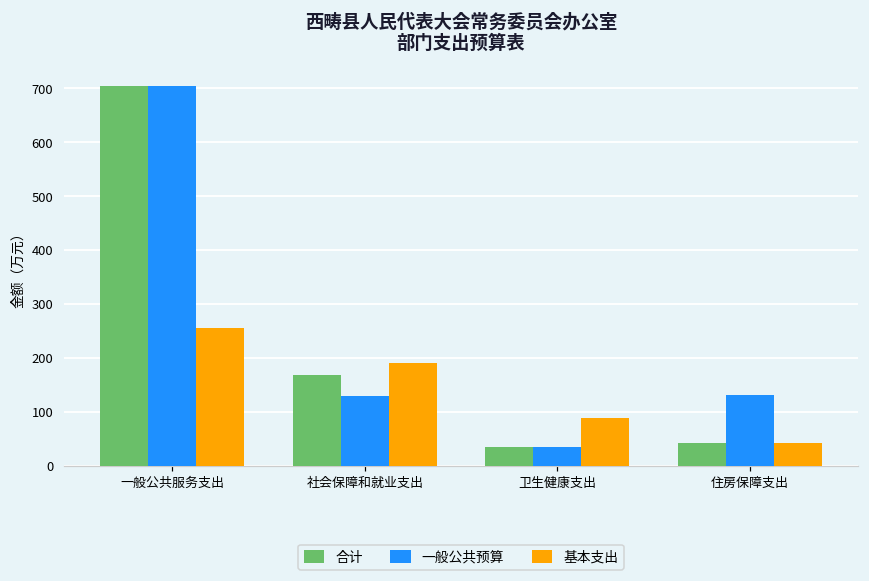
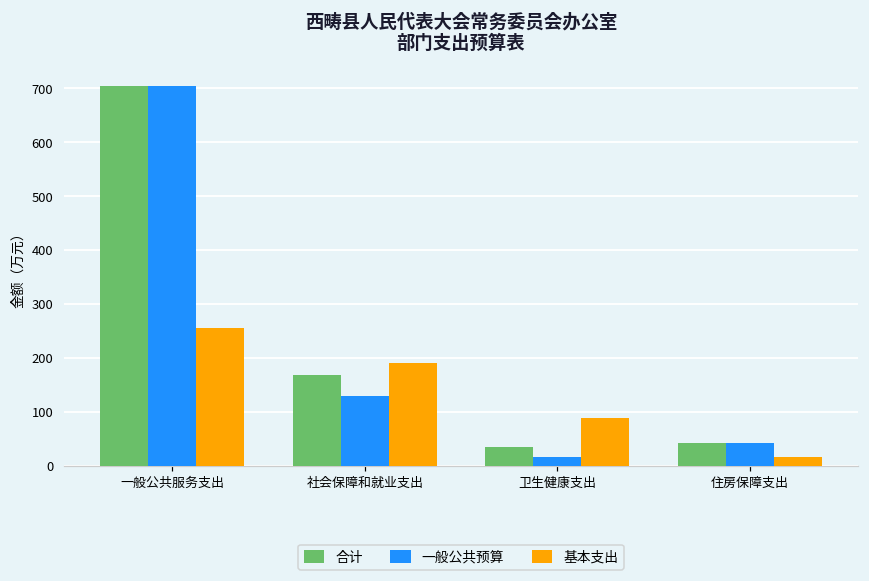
  {
    "合计": {
      "一般公共服务支出": 700,
      "社会保障和就业支出": 170,
      "卫生健康支出": 30,
      "住房保障支出": 40
    },
    "一般公共预算": {
      "一般公共服务支出": 700,
      "社会保障和就业支出": 130,
-     "卫生健康支出": 30,
-     "住房保障支出": 130
+     "卫生健康支出": 20,
+     "住房保障支出": 40
    },
    "基本支出": {
      "一般公共服务支出": 250,
      "社会保障和就业支出": 190,
      "卫生健康支出": 90,
-     "住房保障支出": 40
+     "住房保障支出": 20
    }
  }
